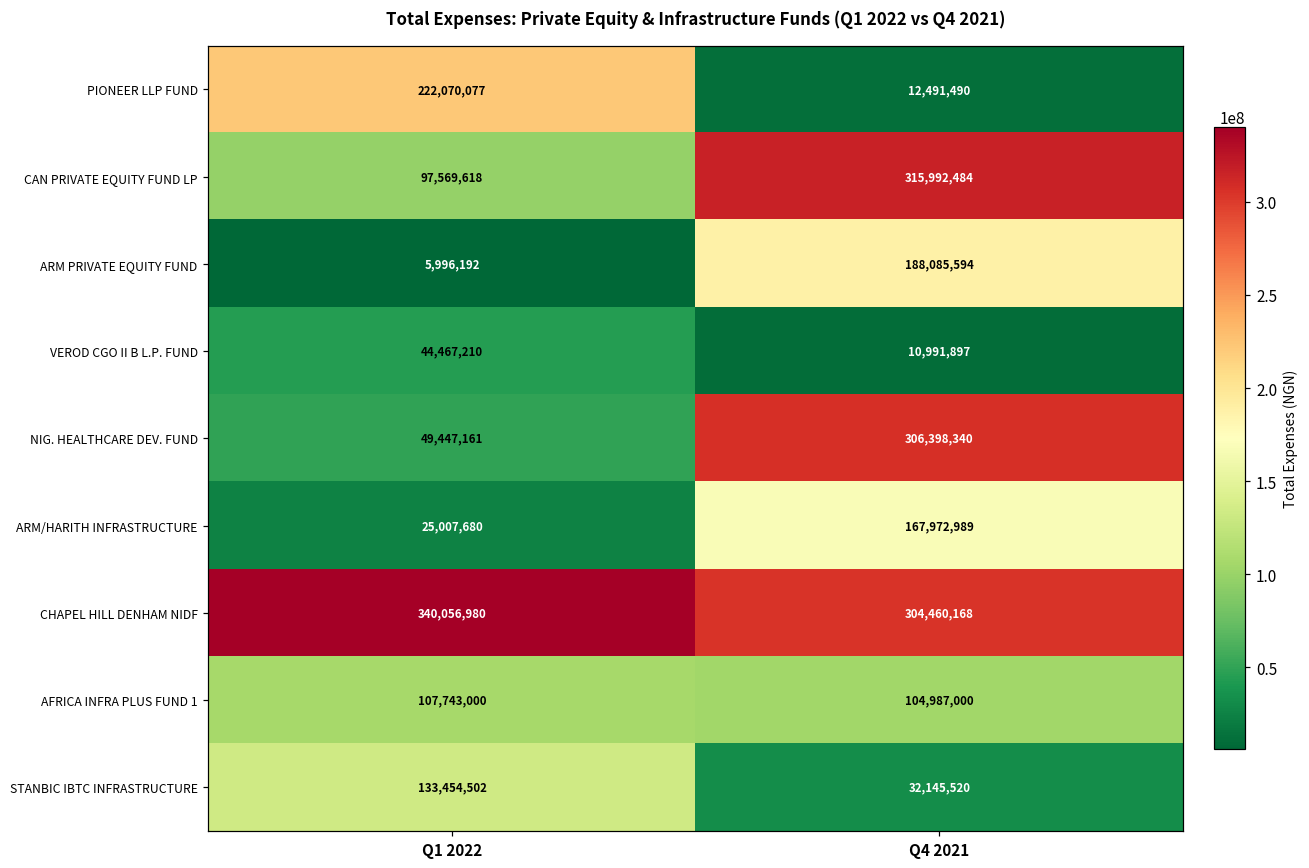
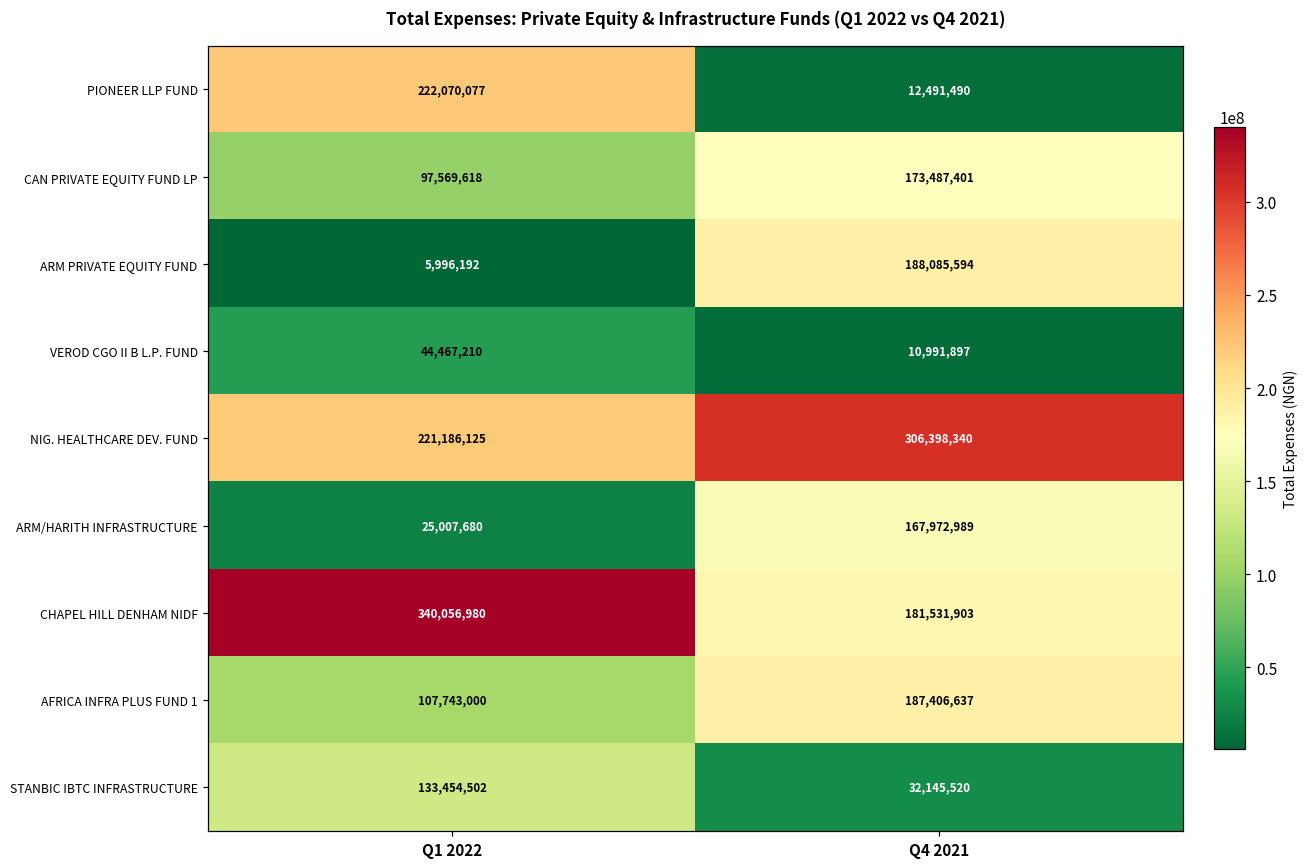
  {
    "PIONEER LLP FUND": {
      "Q1 2022": "222,070,077",
      "Q4 2021": "12,491,490"
    },
    "CAN PRIVATE EQUITY FUND LP": {
      "Q1 2022": "97,569,618",
-     "Q4 2021": "315,992,484"
+     "Q4 2021": "173,487,401"
    },
    "ARM PRIVATE EQUITY FUND": {
      "Q1 2022": "5,996,192",
      "Q4 2021": "188,085,594"
    },
    "VEROD CGO II B L.P. FUND": {
      "Q1 2022": "44,467,210",
      "Q4 2021": "10,991,897"
    },
    "NIG. HEALTHCARE DEV. FUND": {
-     "Q1 2022": "49,447,161",
+     "Q1 2022": "221,186,125",
      "Q4 2021": "306,398,340"
    },
    "ARM/HARITH INFRASTRUCTURE": {
      "Q1 2022": "25,007,680",
      "Q4 2021": "167,972,989"
    },
    "CHAPEL HILL DENHAM NIDF": {
      "Q1 2022": "340,056,980",
-     "Q4 2021": "304,460,168"
+     "Q4 2021": "181,531,903"
    },
    "AFRICA INFRA PLUS FUND 1": {
      "Q1 2022": "107,743,000",
-     "Q4 2021": "104,987,000"
+     "Q4 2021": "187,406,637"
    },
    "STANBIC IBTC INFRASTRUCTURE": {
      "Q1 2022": "133,454,502",
      "Q4 2021": "32,145,520"
    }
  }
